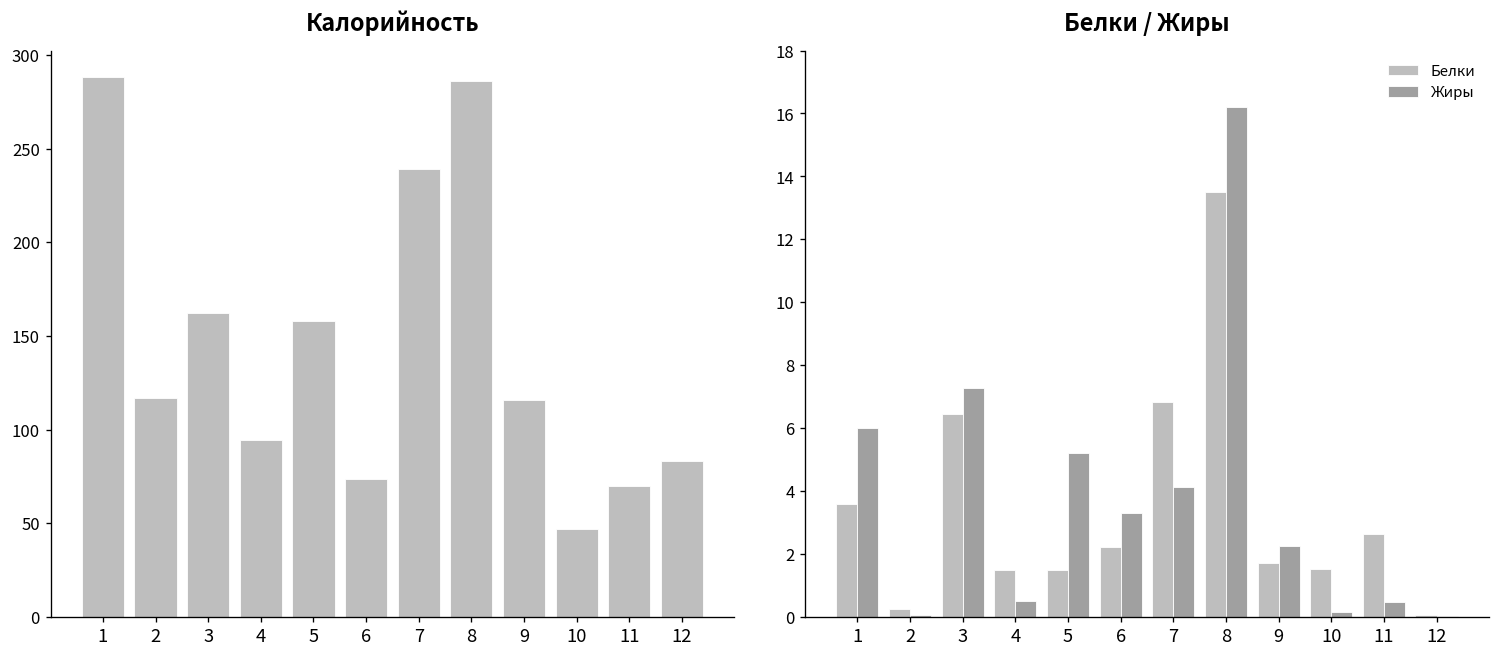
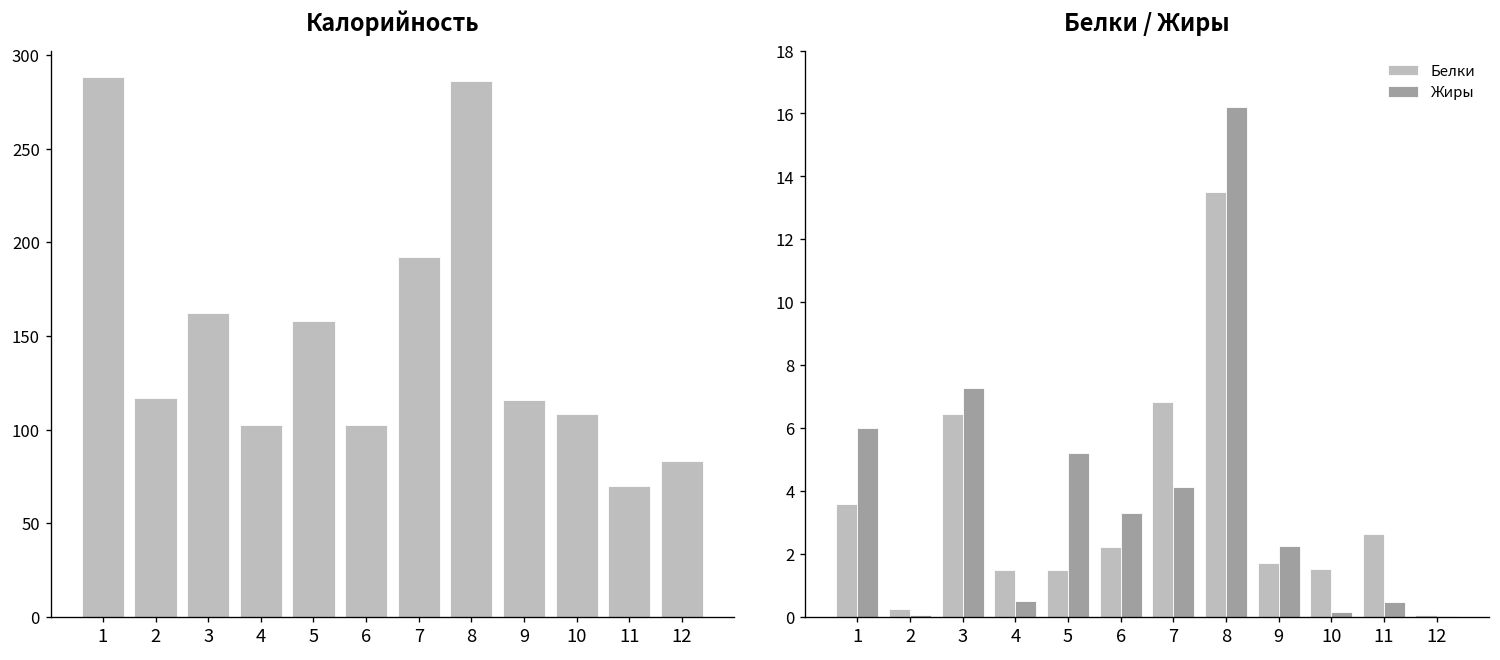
  {
    "Калорийность": {
      "1": 288,
      "2": 117,
      "3": 162,
-     "4": 95,
+     "4": 103,
      "5": 158,
-     "6": 74,
-     "7": 239,
+     "6": 102,
+     "7": 192,
      "8": 286,
      "9": 116,
-     "10": 47,
+     "10": 108,
      "11": 70,
      "12": 83
    }
  }
